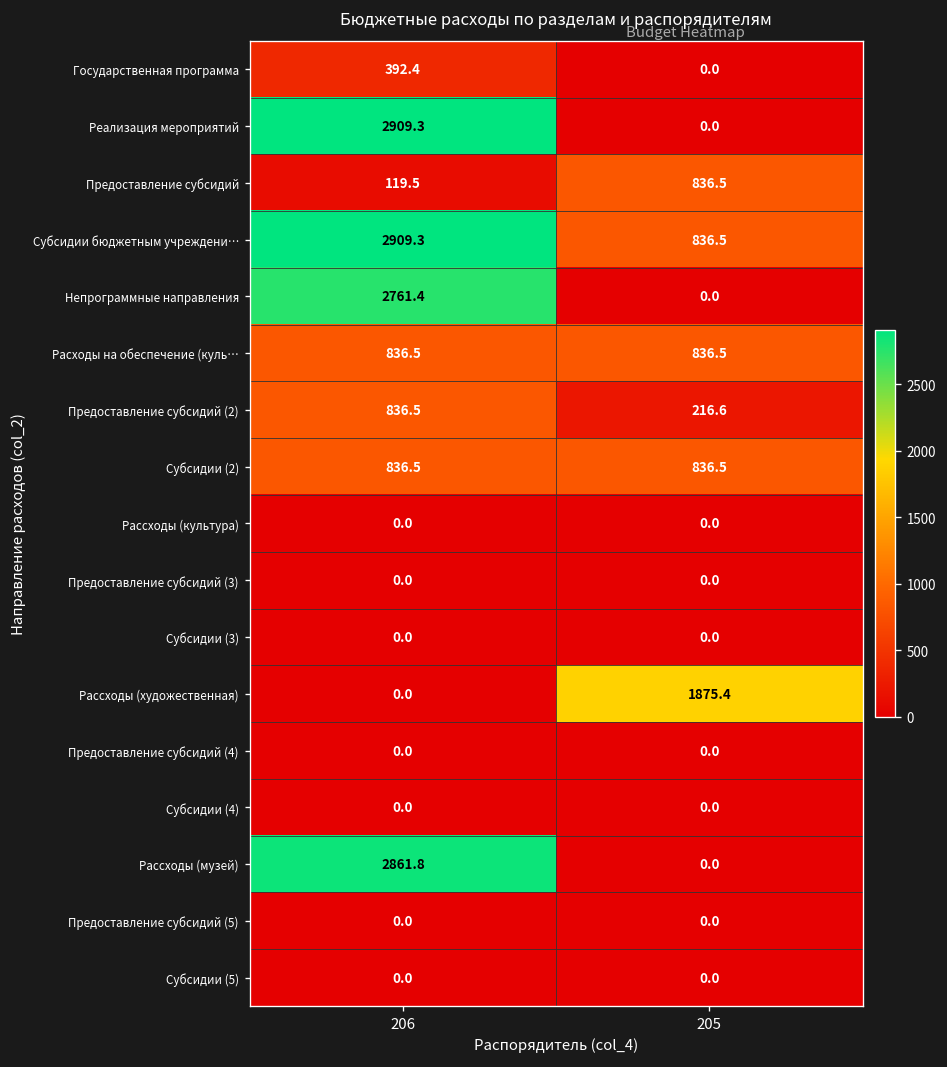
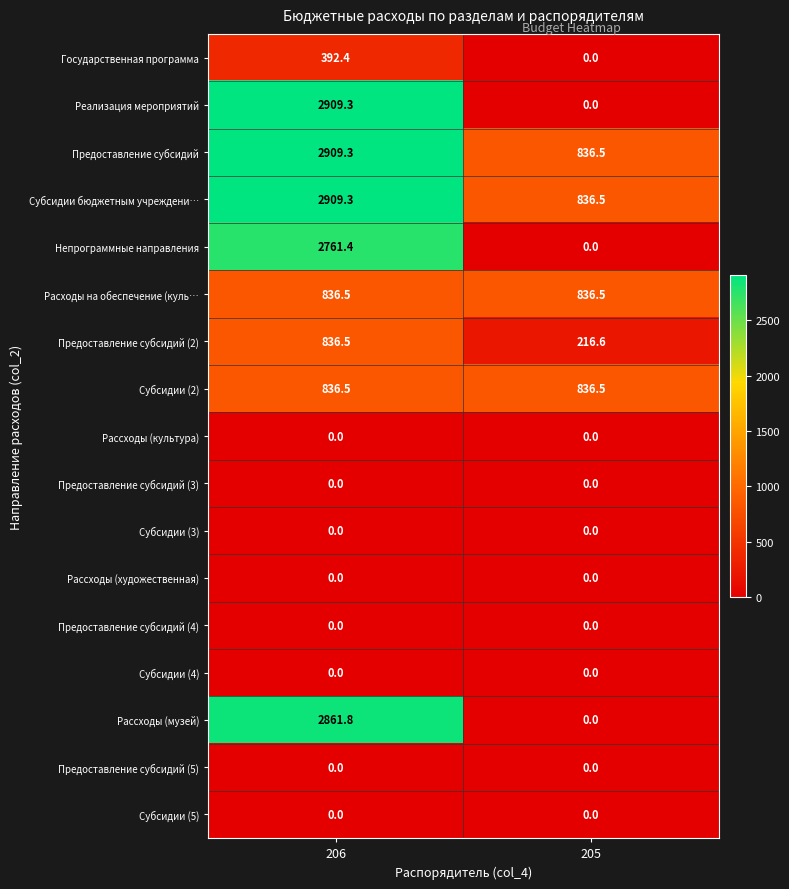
  {
    "Государственная программа": {
      "206": 392.4,
      "205": 0.0
    },
    "Реализация мероприятий": {
      "206": 2909.3,
      "205": 0.0
    },
    "Предоставление субсидий": {
-     "206": 119.5,
+     "206": 2909.3,
      "205": 836.5
    },
    "Субсидии бюджетным учреждени…": {
      "206": 2909.3,
      "205": 836.5
    },
    "Непрограммные направления": {
      "206": 2761.4,
      "205": 0.0
    },
    "Расходы на обеспечение (куль…": {
      "206": 836.5,
      "205": 836.5
    },
    "Предоставление субсидий (2)": {
      "206": 836.5,
      "205": 216.6
    },
    "Субсидии (2)": {
      "206": 836.5,
      "205": 836.5
    },
    "Рассходы (культура)": {
      "206": 0.0,
      "205": 0.0
    },
    "Предоставление субсидий (3)": {
      "206": 0.0,
      "205": 0.0
    },
    "Субсидии (3)": {
      "206": 0.0,
      "205": 0.0
    },
    "Рассходы (художественная)": {
      "206": 0.0,
-     "205": 1875.4
+     "205": 0.0
    },
    "Предоставление субсидий (4)": {
      "206": 0.0,
      "205": 0.0
    },
    "Субсидии (4)": {
      "206": 0.0,
      "205": 0.0
    },
    "Рассходы (музей)": {
      "206": 2861.8,
      "205": 0.0
    },
    "Предоставление субсидий (5)": {
      "206": 0.0,
      "205": 0.0
    },
    "Субсидии (5)": {
      "206": 0.0,
      "205": 0.0
    }
  }
